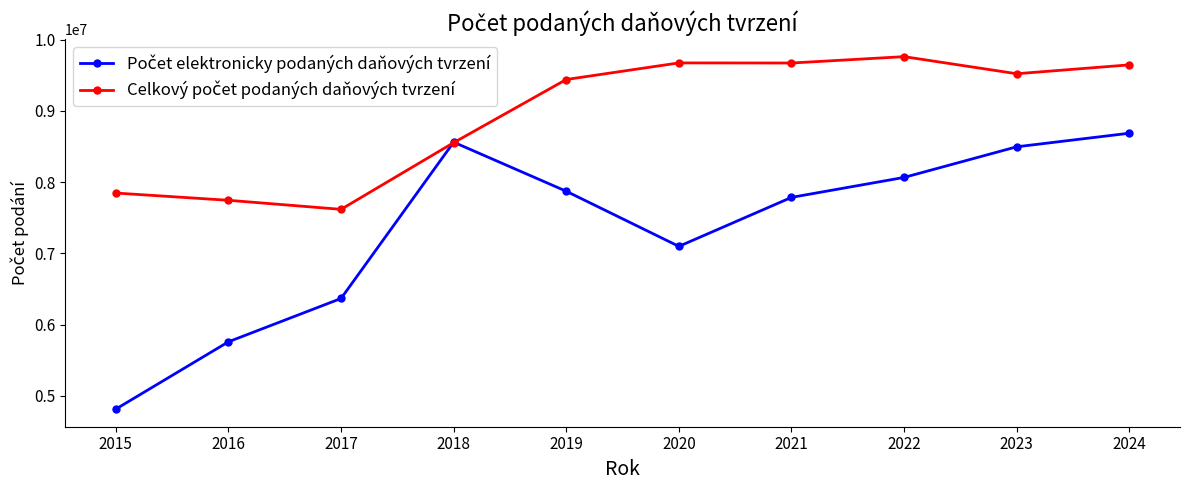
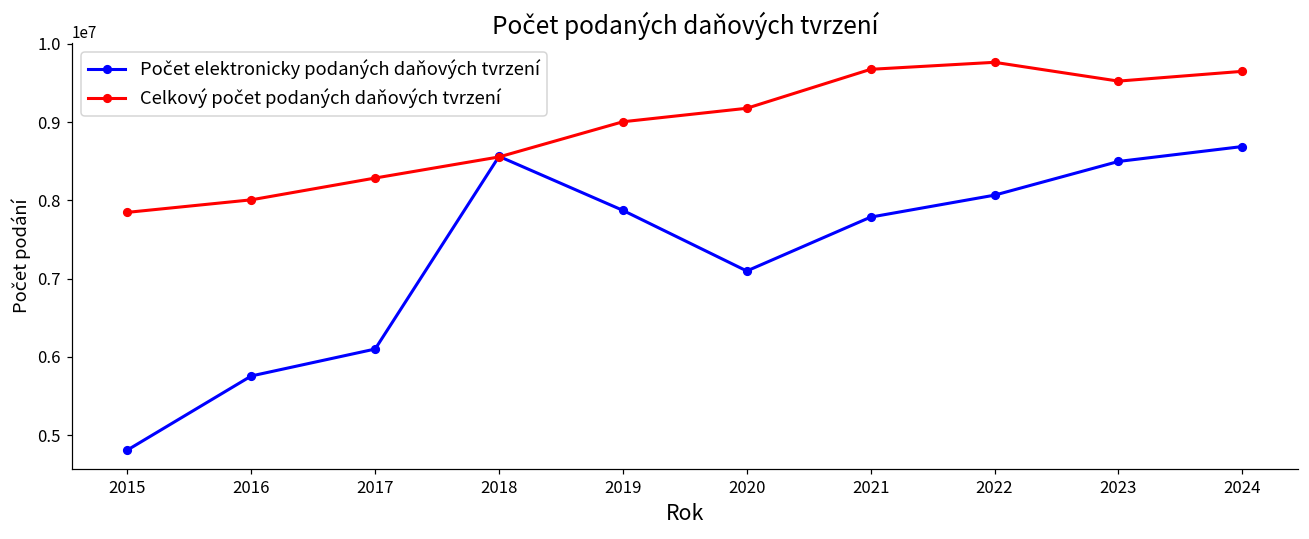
  {
    "Počet elektronicky podaných daňových tvrzení": {
      "2015": 4800000,
      "2016": 5800000,
-     "2017": 6400000,
+     "2017": 6100000,
      "2019": 7900000,
      "2020": 7100000,
      "2021": 7800000,
      "2022": 8100000,
      "2023": 8500000,
      "2024": 8700000
    },
    "Celkový počet podaných daňových tvrzení": {
      "2015": 7800000,
-     "2016": 7700000,
-     "2017": 7600000,
-     "2019": 9400000,
-     "2020": 9700000,
+     "2016": 8000000,
+     "2017": 8300000,
+     "2019": 9000000,
+     "2020": 9200000,
      "2021": 9700000,
      "2022": 9800000,
      "2023": 9500000,
      "2024": 9600000
    }
  }
